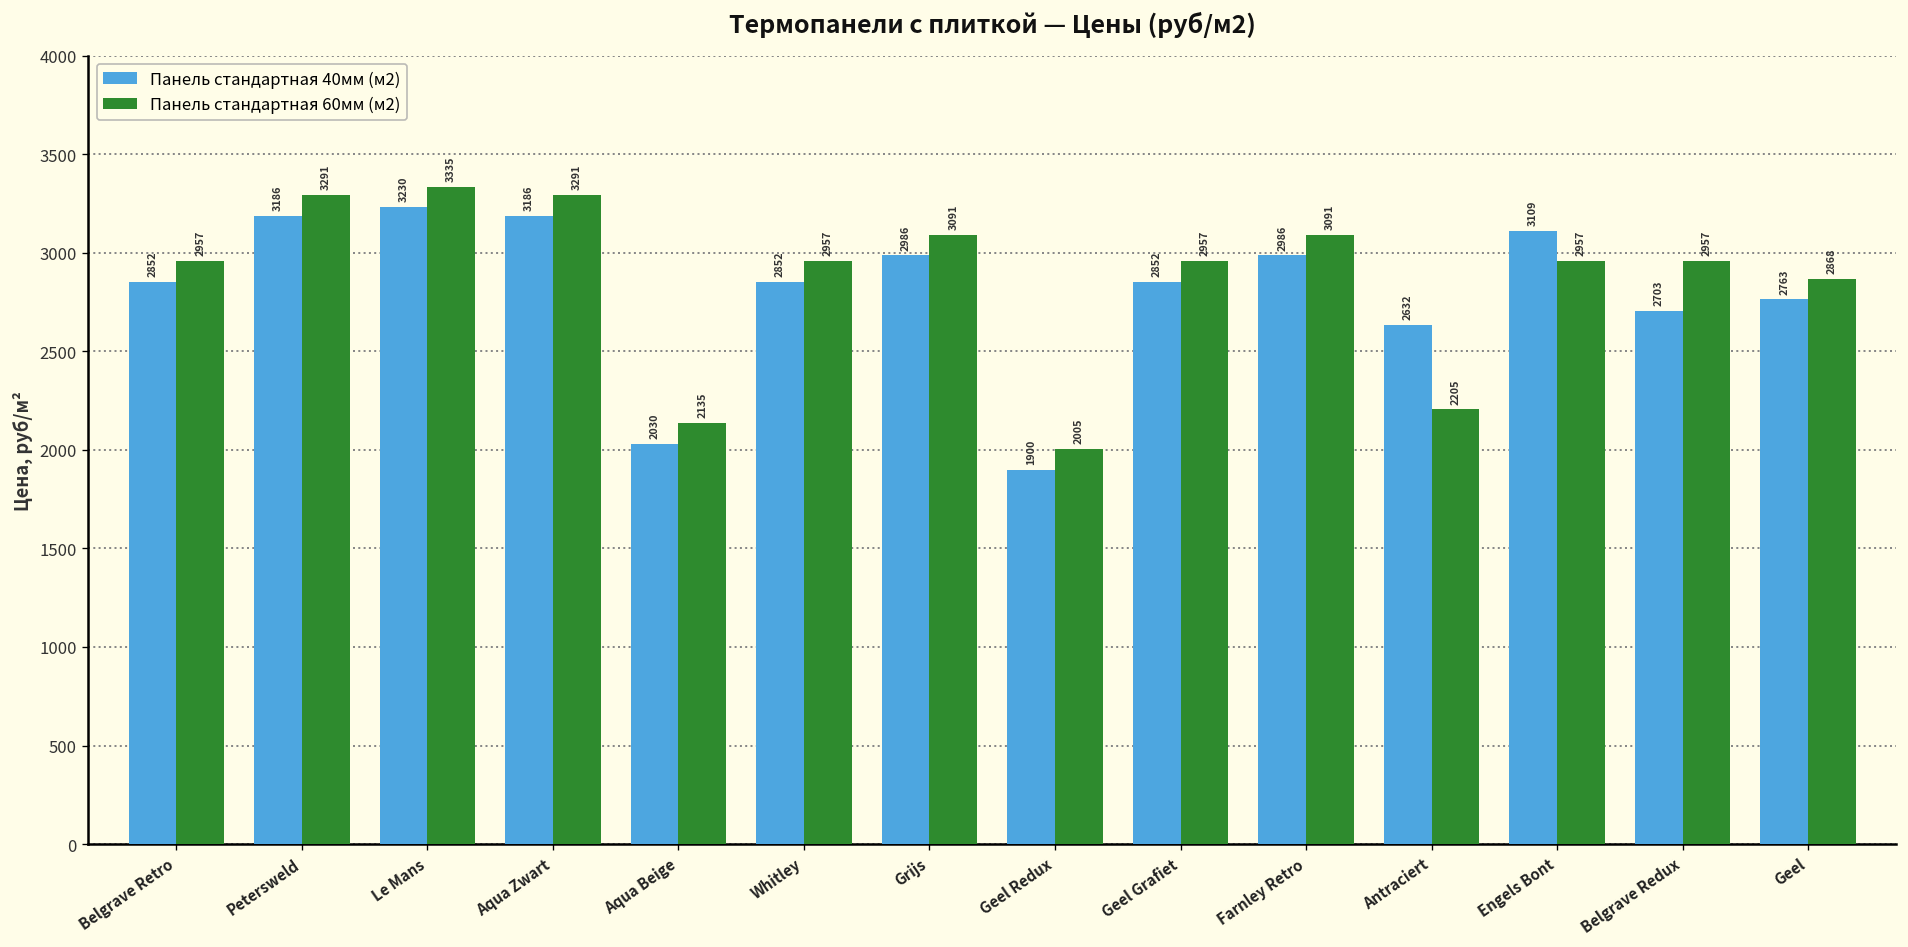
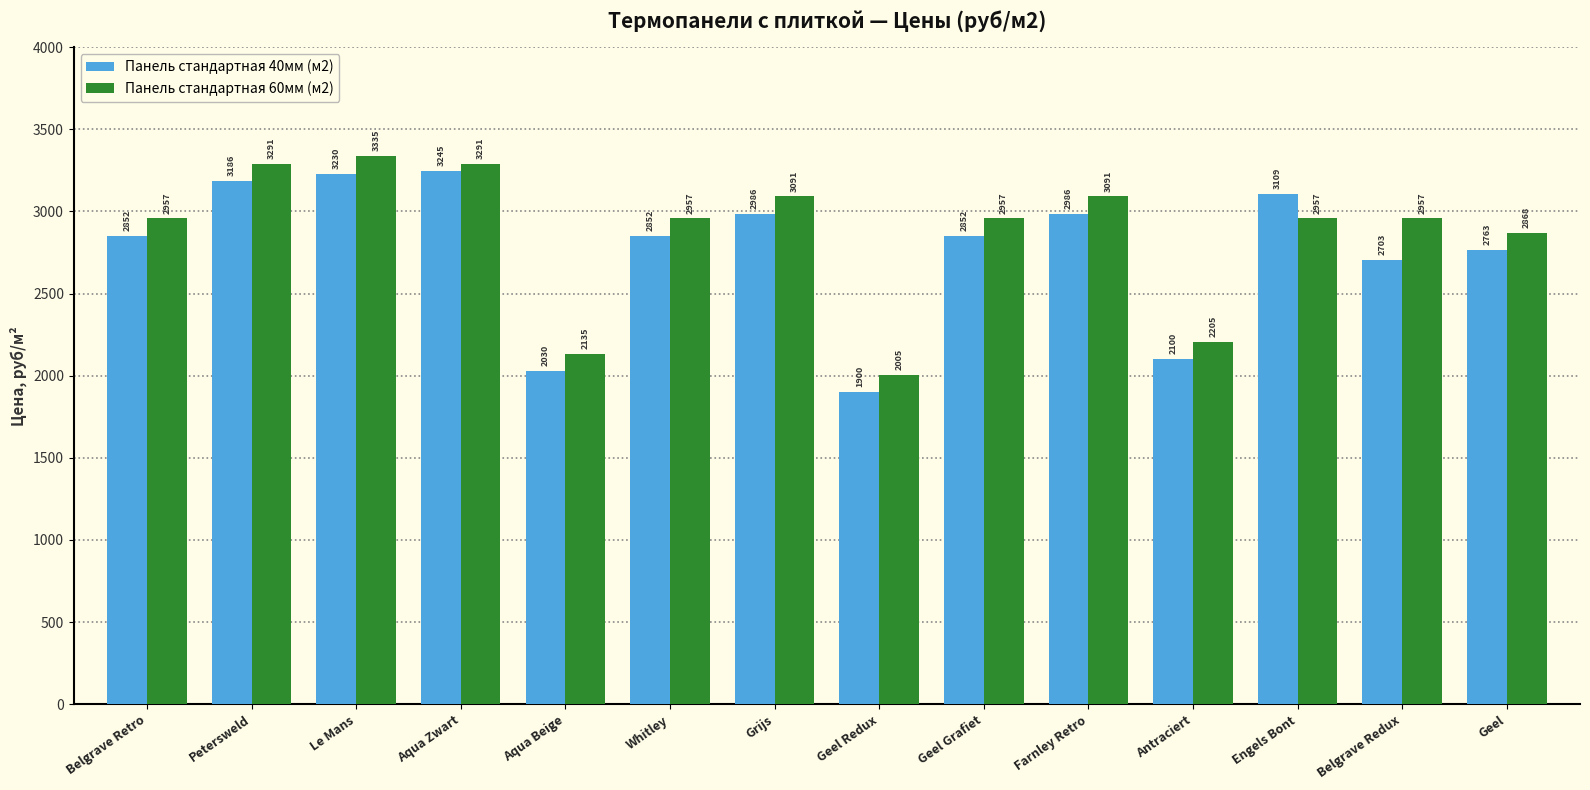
  {
    "Панель стандартная 40мм (м2)": {
      "Belgrave Retro": 2852,
      "Petersweld": 3186,
      "Le Mans": 3230,
-     "Aqua Zwart": 3186,
+     "Aqua Zwart": 3245,
      "Aqua Beige": 2030,
      "Whitley": 2852,
      "Grijs": 2986,
      "Geel Redux": 1900,
      "Geel Grafiet": 2852,
      "Farnley Retro": 2986,
-     "Antraciert": 2632,
+     "Antraciert": 2100,
      "Engels Bont": 3109,
      "Belgrave Redux": 2703,
      "Geel": 2763
    },
    "Панель стандартная 60мм (м2)": {
      "Belgrave Retro": 2957,
      "Petersweld": 3291,
      "Le Mans": 3335,
      "Aqua Zwart": 3291,
      "Aqua Beige": 2135,
      "Whitley": 2957,
      "Grijs": 3091,
      "Geel Redux": 2005,
      "Geel Grafiet": 2957,
      "Farnley Retro": 3091,
      "Antraciert": 2205,
      "Engels Bont": 2957,
      "Belgrave Redux": 2957,
      "Geel": 2868
    }
  }
